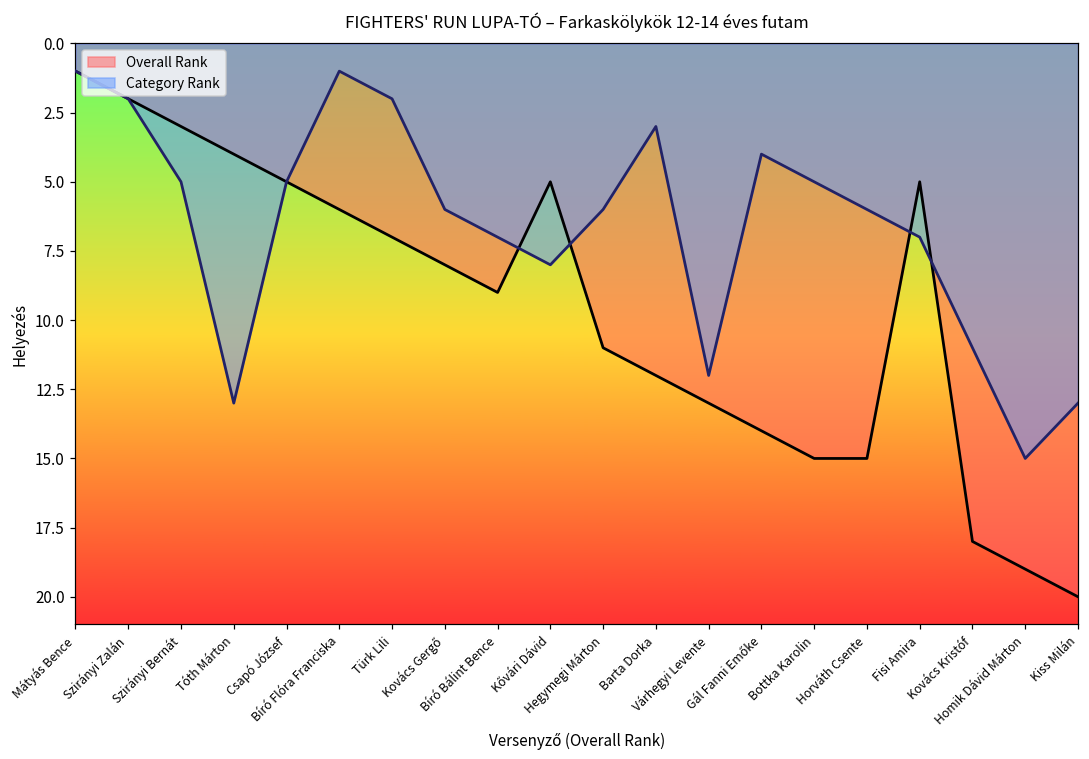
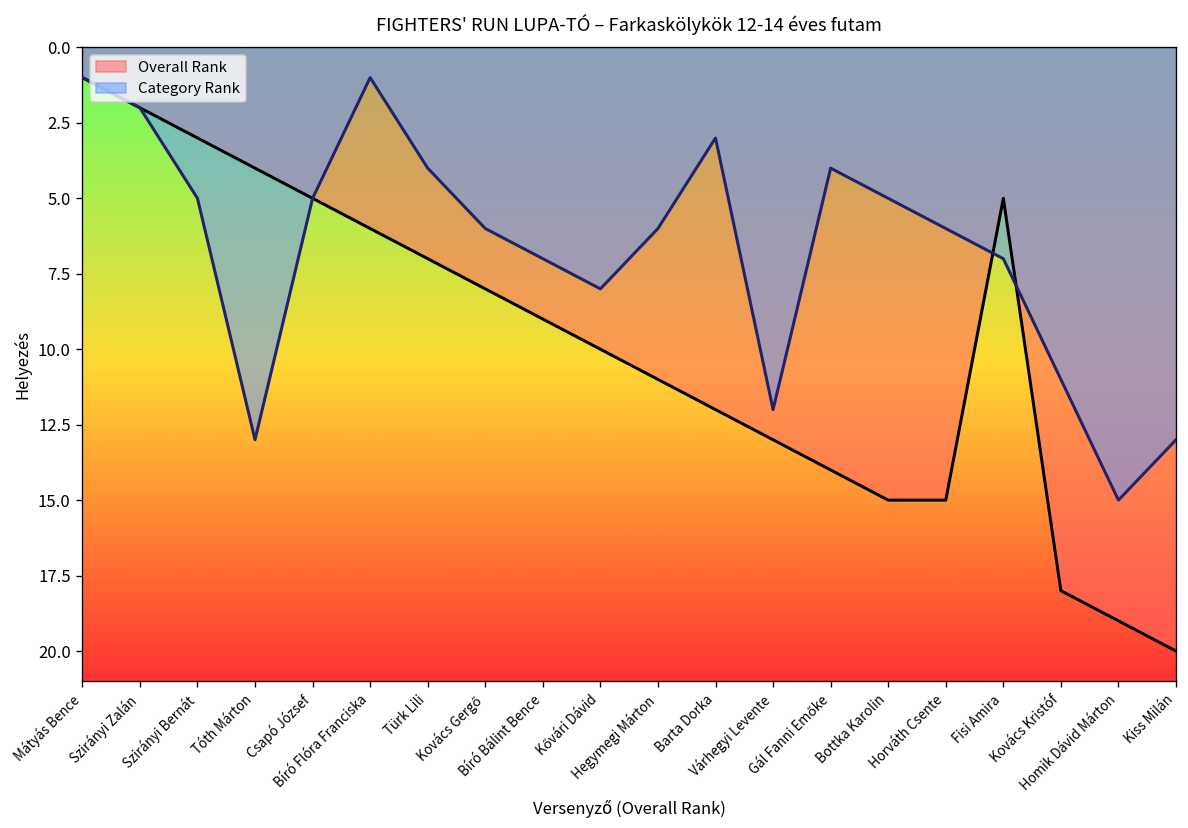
  {
    "Overall Rank": {
      "Szirányi Bernát": 3,
      "Tóth Márton": 4,
      "Bíró Flóra Franciska": 6,
      "Türk Lili": 7,
      "Kovács Gergő": 8,
      "Bíró Bálint Bence": 9,
-     "Kővári Dávid": 5,
+     "Kővári Dávid": 10,
      "Hegymegi Márton": 11,
      "Barta Dorka": 12,
      "Várhegyi Levente": 13,
      "Gál Fanni Emőke": 14,
      "Bottka Karolin": 15,
      "Horváth Csente": 15,
      "Fisi Amira": 5,
      "Kovács Kristóf": 18,
      "Homik Dávid Márton": 19,
      "Kiss Milán": 20
    },
    "Category Rank": {
      "Szirányi Bernát": 5,
      "Tóth Márton": 13,
      "Bíró Flóra Franciska": 1,
-     "Türk Lili": 2,
+     "Türk Lili": 4,
      "Kovács Gergő": 6,
      "Bíró Bálint Bence": 7,
      "Kővári Dávid": 8,
      "Hegymegi Márton": 6,
      "Barta Dorka": 3,
      "Várhegyi Levente": 12,
      "Gál Fanni Emőke": 4,
      "Bottka Karolin": 5,
      "Horváth Csente": 6,
      "Fisi Amira": 7,
      "Kovács Kristóf": 11,
      "Homik Dávid Márton": 15,
      "Kiss Milán": 13
    }
  }
